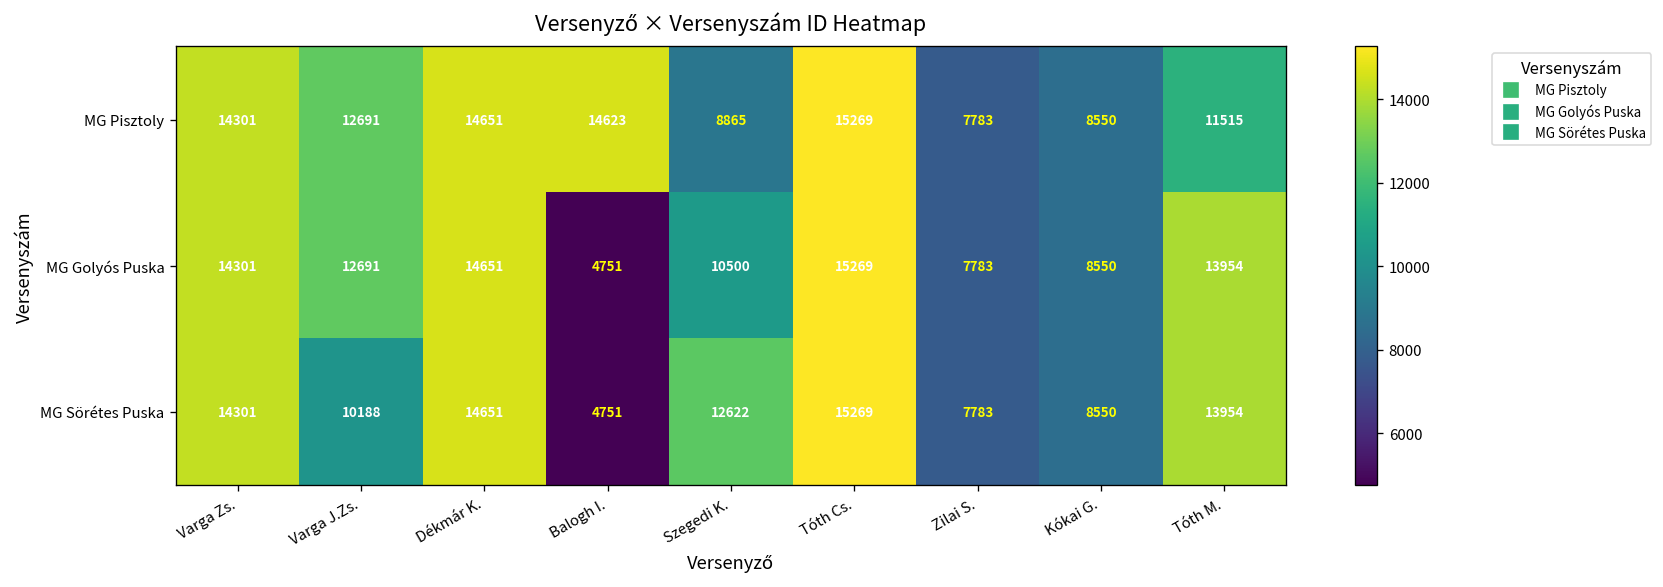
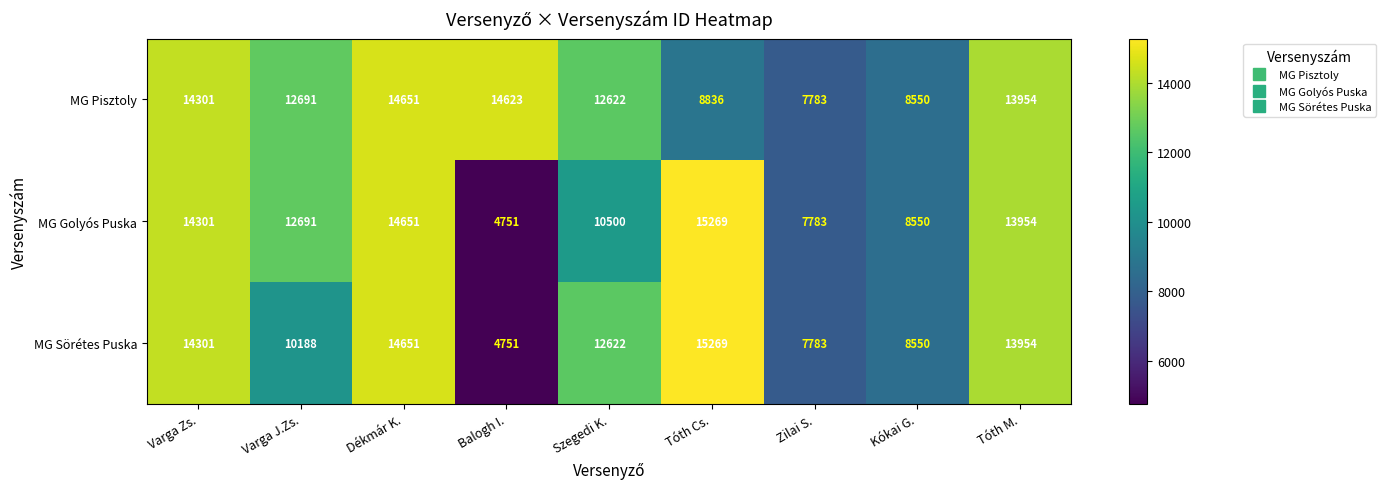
  {
    "MG Pisztoly": {
      "Varga Zs.": 14301,
      "Varga J.Zs.": 12691,
      "Dékmár K.": 14651,
      "Balogh I.": 14623,
-     "Szegedi K.": 8865,
-     "Tóth Cs.": 15269,
+     "Szegedi K.": 12622,
+     "Tóth Cs.": 8836,
      "Zilai S.": 7783,
      "Kókai G.": 8550,
-     "Tóth M.": 11515
+     "Tóth M.": 13954
    },
    "MG Golyós Puska": {
      "Varga Zs.": 14301,
      "Varga J.Zs.": 12691,
      "Dékmár K.": 14651,
      "Balogh I.": 4751,
      "Szegedi K.": 10500,
      "Tóth Cs.": 15269,
      "Zilai S.": 7783,
      "Kókai G.": 8550,
      "Tóth M.": 13954
    },
    "MG Sörétes Puska": {
      "Varga Zs.": 14301,
      "Varga J.Zs.": 10188,
      "Dékmár K.": 14651,
      "Balogh I.": 4751,
      "Szegedi K.": 12622,
      "Tóth Cs.": 15269,
      "Zilai S.": 7783,
      "Kókai G.": 8550,
      "Tóth M.": 13954
    }
  }
